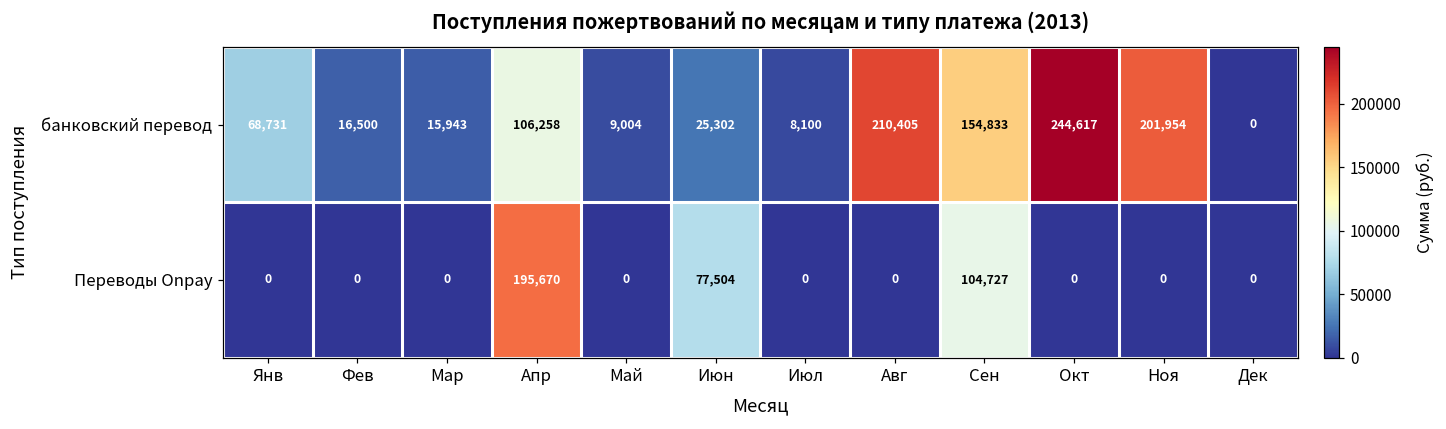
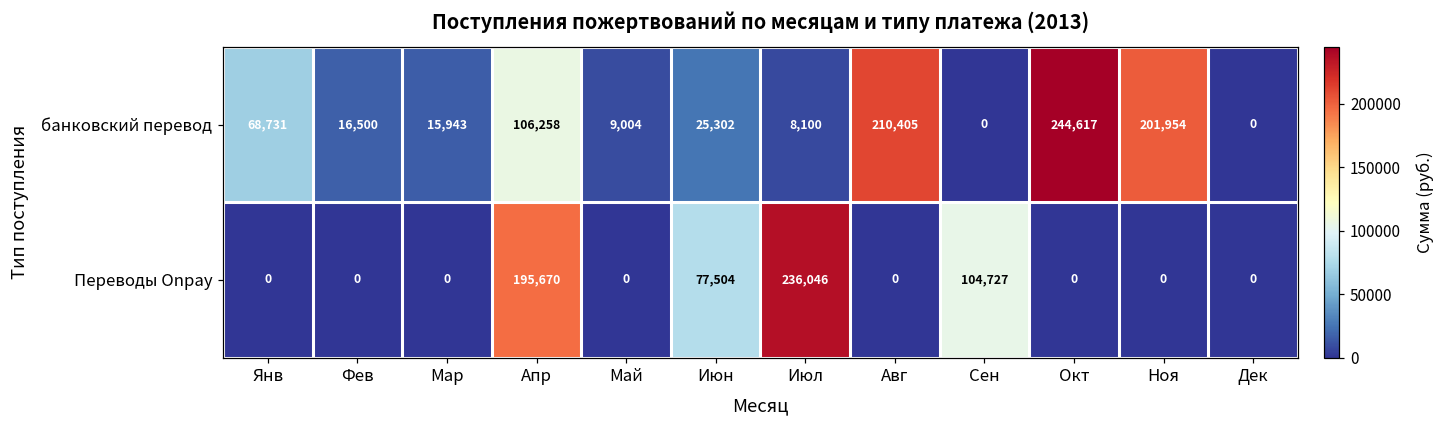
  {
    "банковский перевод": {
      "Янв": "68,731",
      "Фев": "16,500",
      "Мар": "15,943",
      "Апр": "106,258",
      "Май": "9,004",
      "Июн": "25,302",
      "Июл": "8,100",
      "Авг": "210,405",
-     "Сен": "154,833",
+     "Сен": "0",
      "Окт": "244,617",
      "Ноя": "201,954",
      "Дек": "0"
    },
    "Переводы Onpay": {
      "Янв": "0",
      "Фев": "0",
      "Мар": "0",
      "Апр": "195,670",
      "Май": "0",
      "Июн": "77,504",
-     "Июл": "0",
+     "Июл": "236,046",
      "Авг": "0",
      "Сен": "104,727",
      "Окт": "0",
      "Ноя": "0",
      "Дек": "0"
    }
  }
